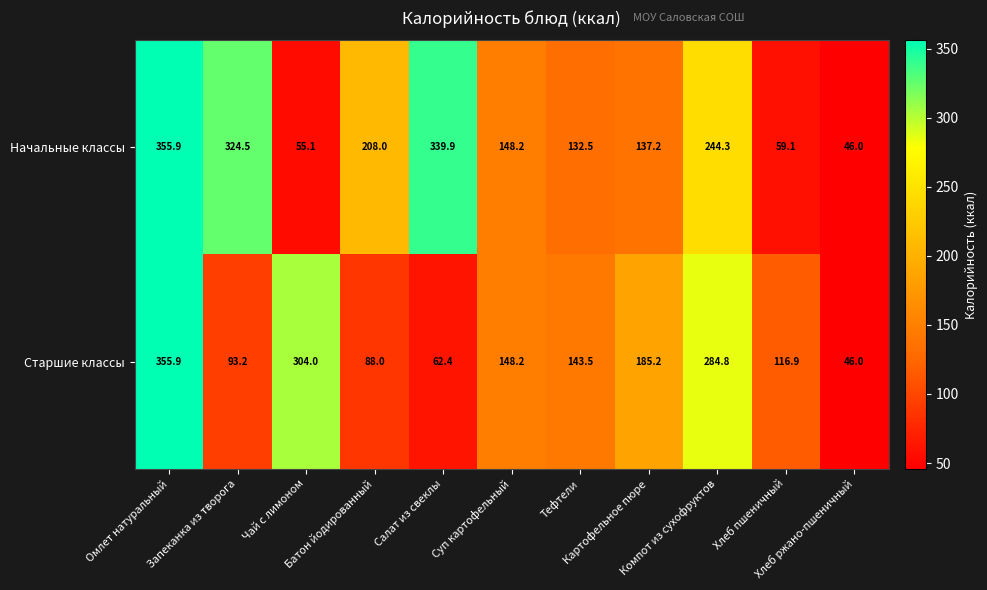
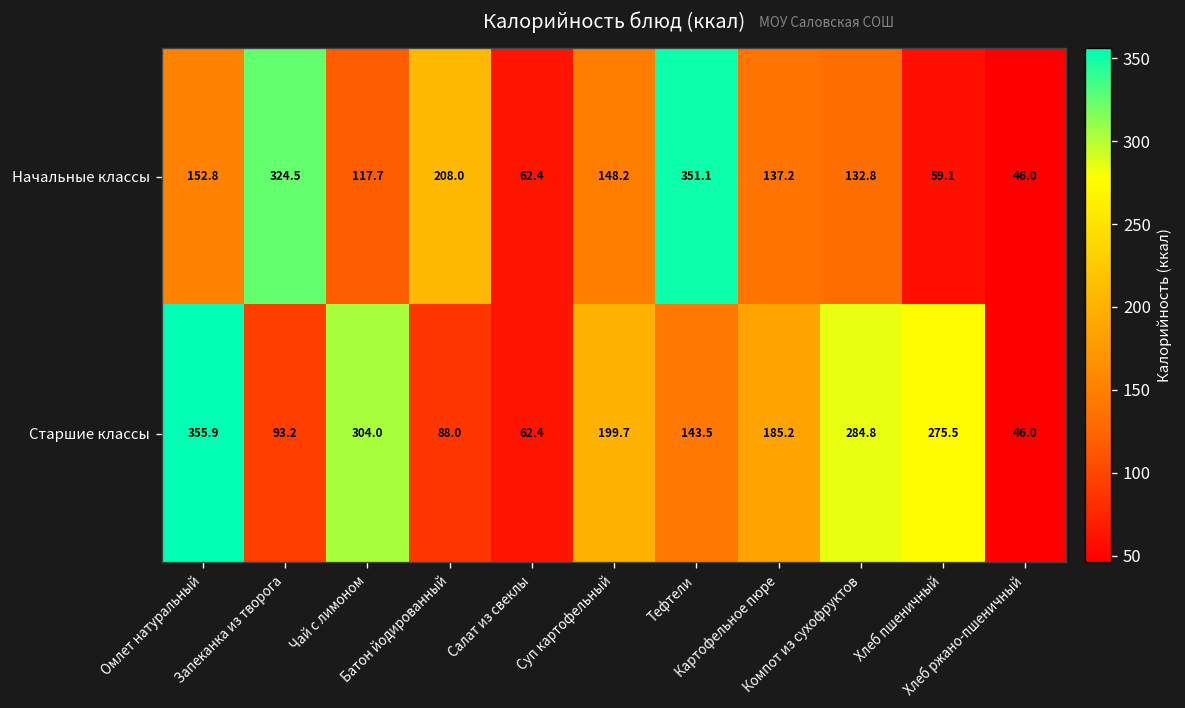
  {
    "Начальные классы": {
-     "Омлет натуральный": 355.9,
+     "Омлет натуральный": 152.8,
      "Запеканка из творога": 324.5,
-     "Чай с лимоном": 55.1,
+     "Чай с лимоном": 117.7,
      "Батон йодированный": 208.0,
-     "Салат из свеклы": 339.9,
+     "Салат из свеклы": 62.4,
      "Суп картофельный": 148.2,
-     "Тефтели": 132.5,
+     "Тефтели": 351.1,
      "Картофельное пюре": 137.2,
-     "Компот из сухофруктов": 244.3,
+     "Компот из сухофруктов": 132.8,
      "Хлеб пшеничный": 59.1,
      "Хлеб ржано-пшеничный": 46.0
    },
    "Старшие классы": {
      "Омлет натуральный": 355.9,
      "Запеканка из творога": 93.2,
      "Чай с лимоном": 304.0,
      "Батон йодированный": 88.0,
      "Салат из свеклы": 62.4,
-     "Суп картофельный": 148.2,
+     "Суп картофельный": 199.7,
      "Тефтели": 143.5,
      "Картофельное пюре": 185.2,
      "Компот из сухофруктов": 284.8,
-     "Хлеб пшеничный": 116.9,
+     "Хлеб пшеничный": 275.5,
      "Хлеб ржано-пшеничный": 46.0
    }
  }
